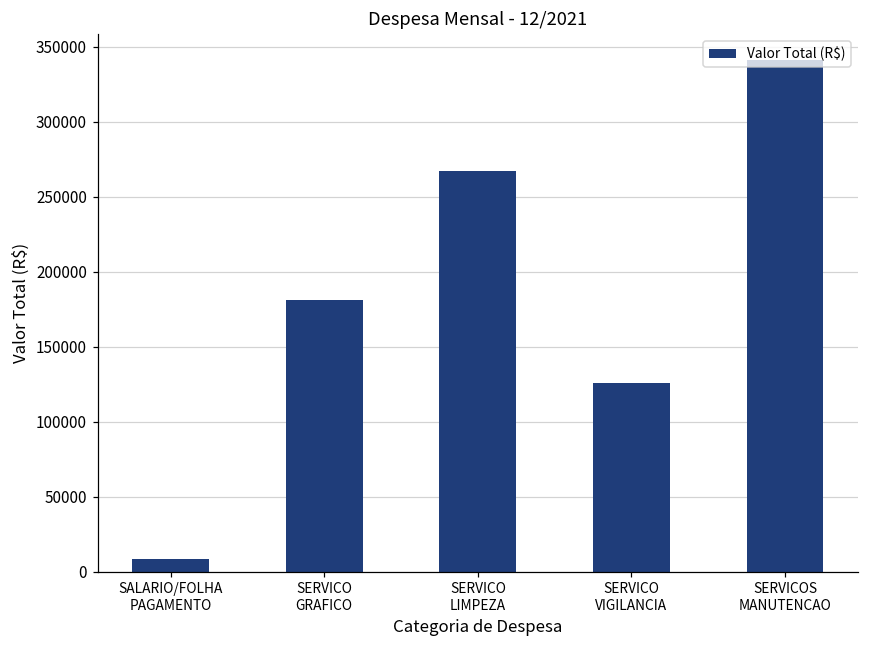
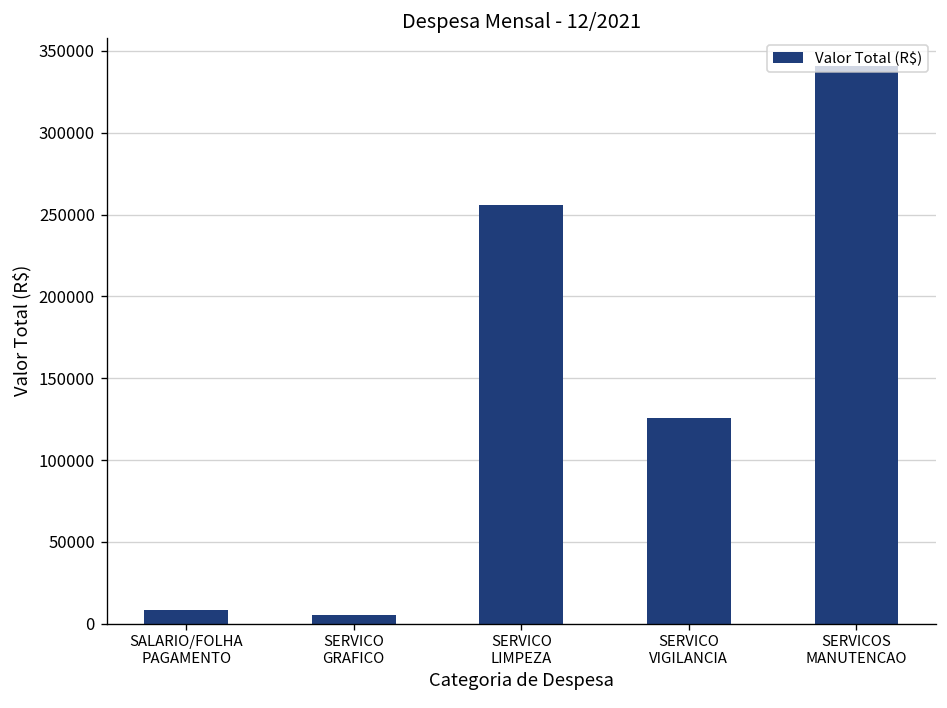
  {
    "SALARIO/FOLHA PAGAMENTO": 8000,
-   "SERVICO GRAFICO": 181000,
-   "SERVICO LIMPEZA": 267000,
+   "SERVICO GRAFICO": 5000,
+   "SERVICO LIMPEZA": 256000,
    "SERVICO VIGILANCIA": 126000
  }
